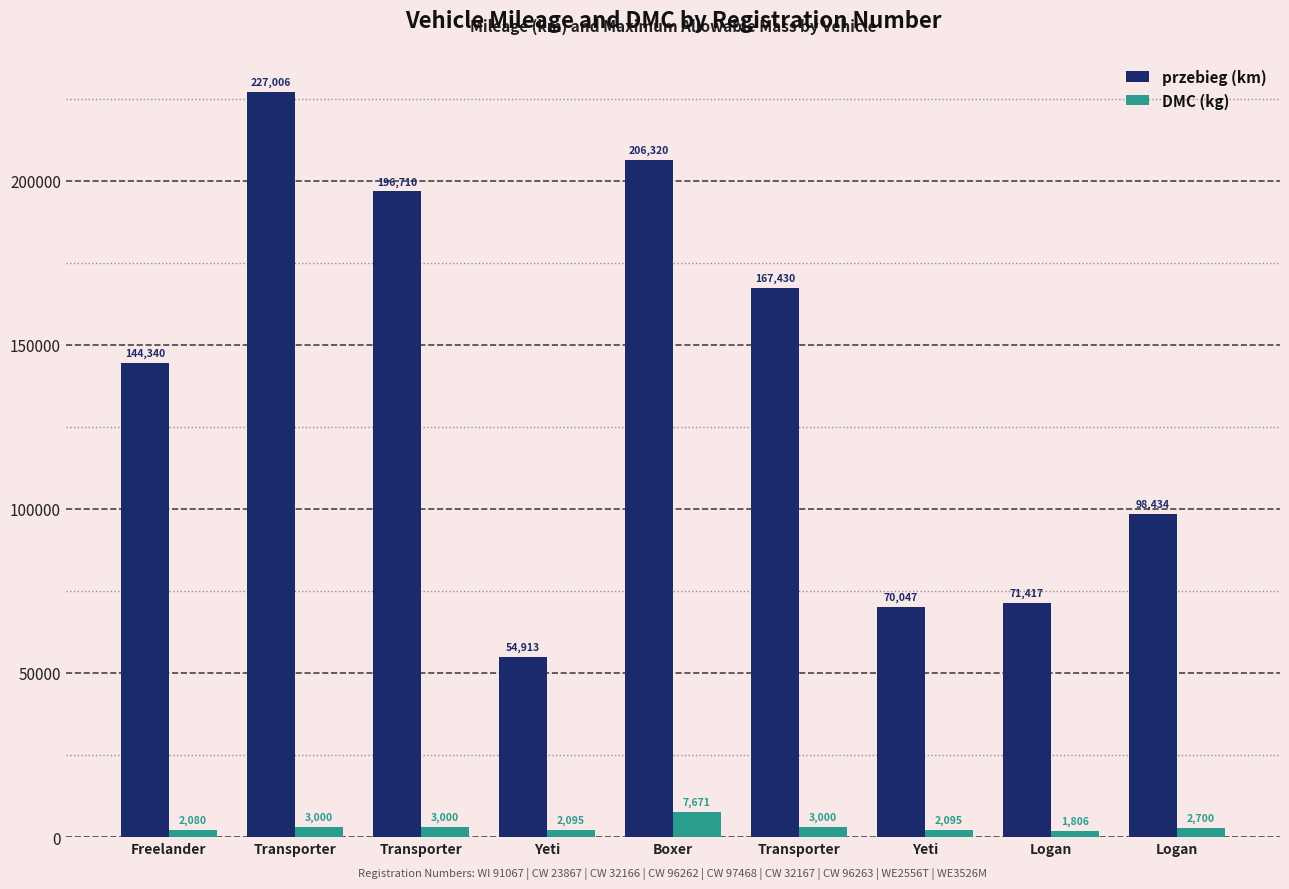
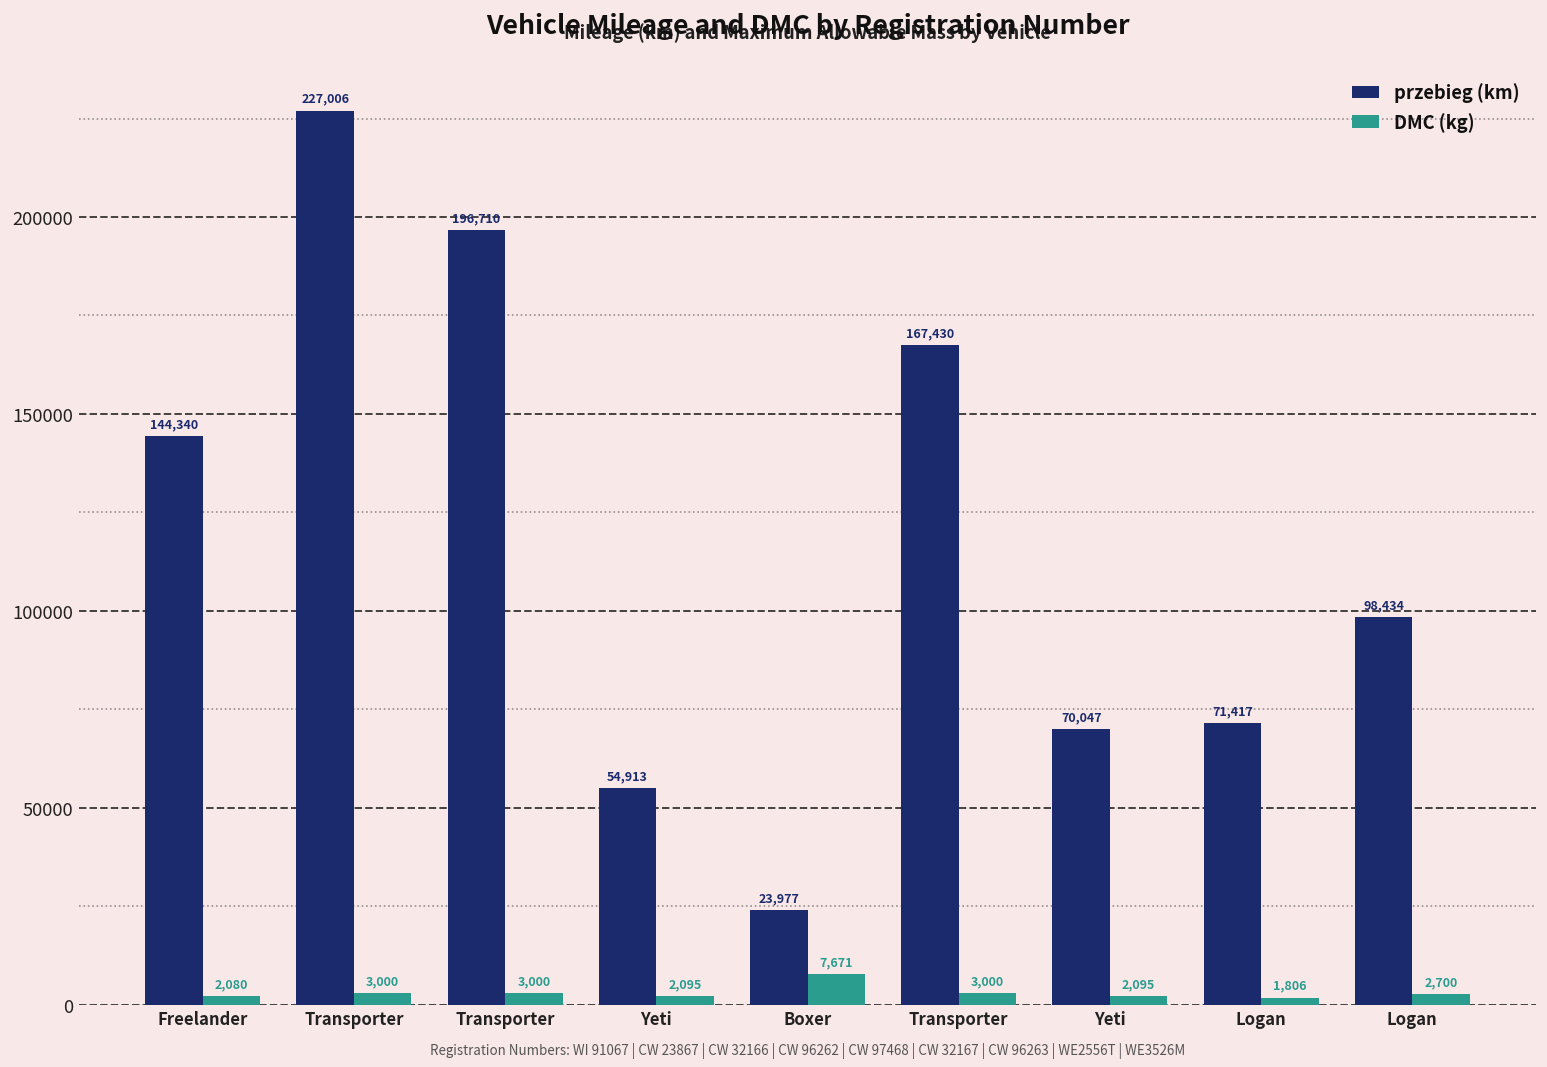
  {
    "przebieg (km)": {
      "Freelander": "144,340",
-     "Boxer": "206,320"
+     "Boxer": "23,977"
    },
    "DMC (kg)": {
      "Freelander": "2,080",
      "Boxer": "7,671"
    }
  }
